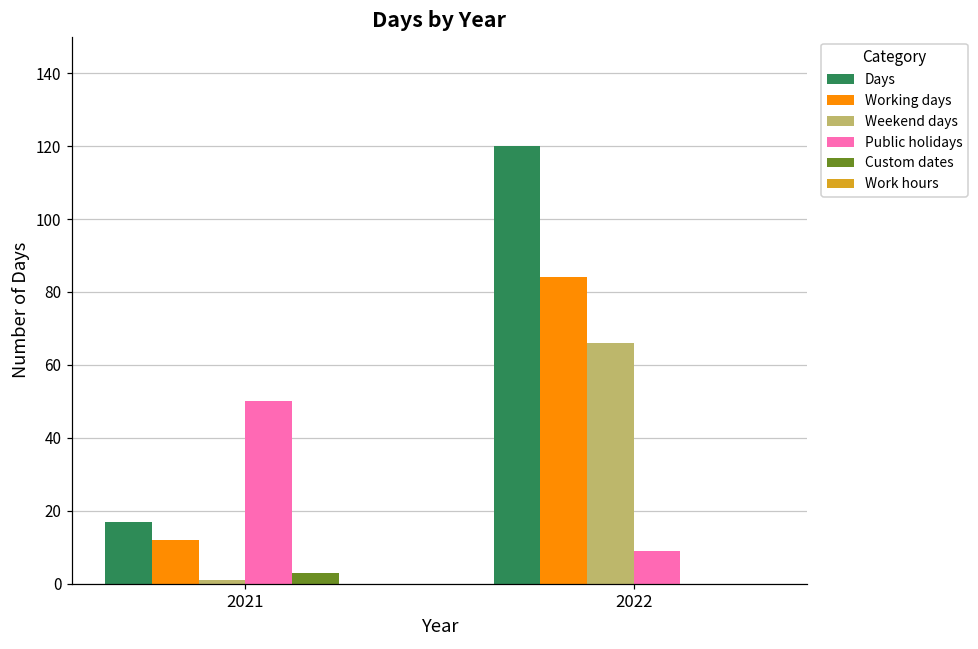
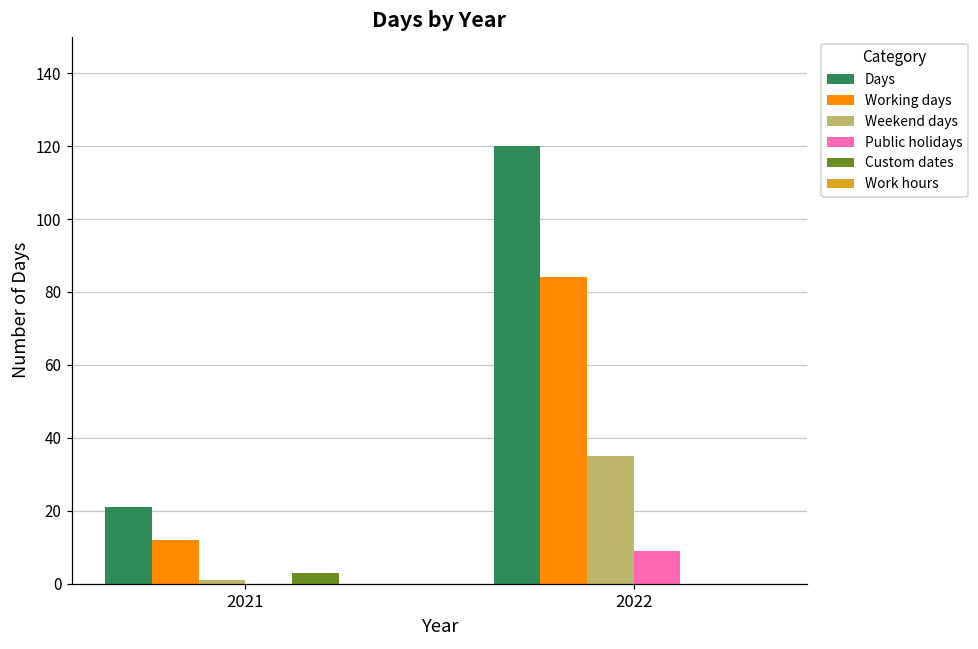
  {
    "Days": {
-     "2021": 17,
+     "2021": 21,
      "2022": 120
    },
    "Weekend days": {
      "2021": 1,
-     "2022": 66
+     "2022": 35
    },
    "Public holidays": {
-     "2021": 50,
+     "2021": 0,
      "2022": 9
    },
    "Custom dates": {
      "2021": 3,
      "2022": 0
    }
  }
